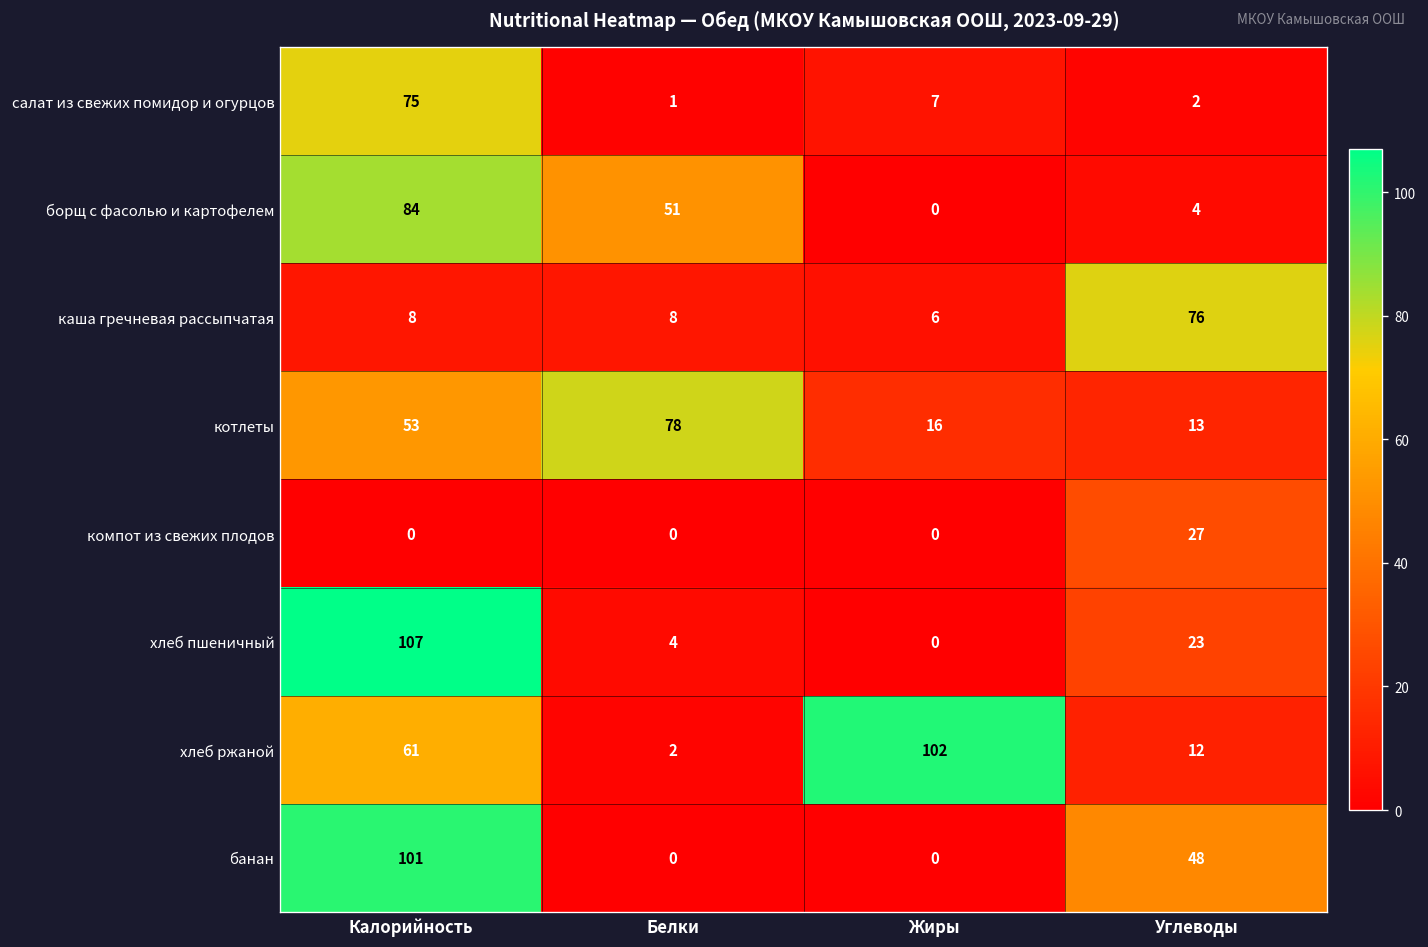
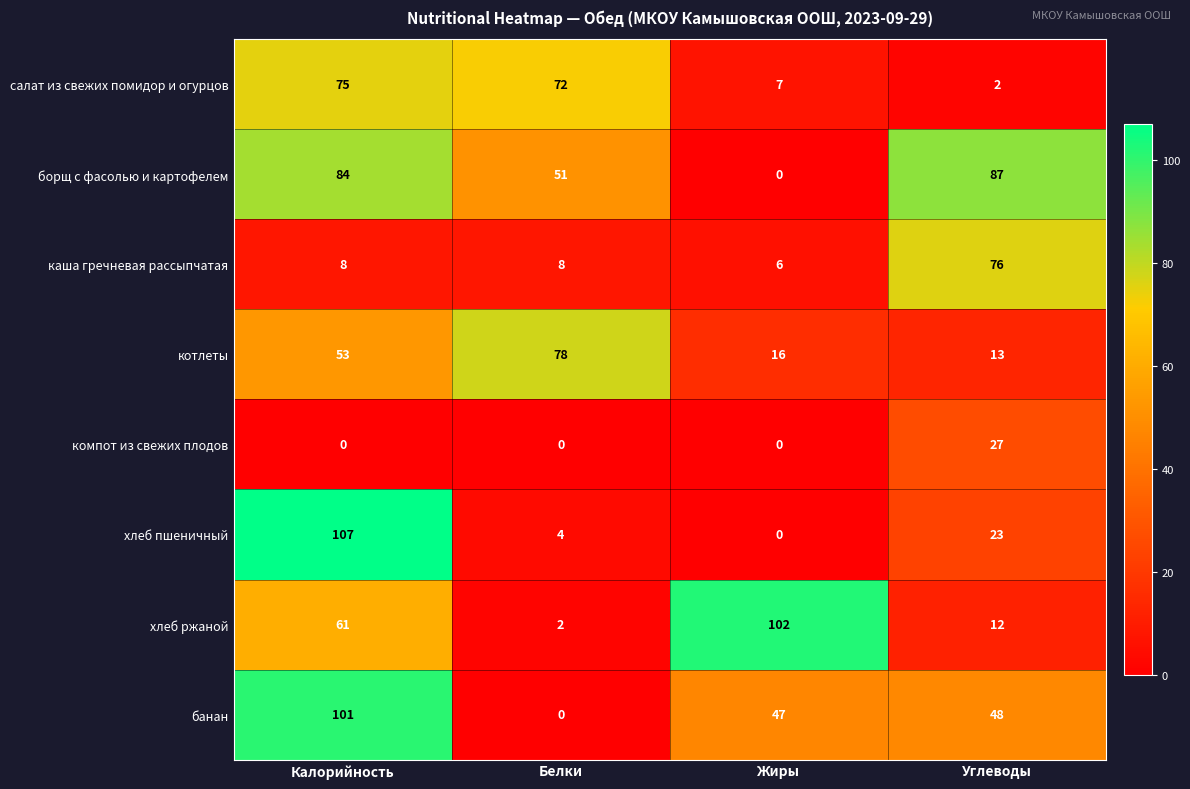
  {
    "салат из свежих помидор и огурцов": {
      "Калорийность": 75,
-     "Белки": 1,
+     "Белки": 72,
      "Жиры": 7,
      "Углеводы": 2
    },
    "борщ с фасолью и картофелем": {
      "Калорийность": 84,
      "Белки": 51,
      "Жиры": 0,
-     "Углеводы": 4
+     "Углеводы": 87
    },
    "каша гречневая рассыпчатая": {
      "Калорийность": 8,
      "Белки": 8,
      "Жиры": 6,
      "Углеводы": 76
    },
    "котлеты": {
      "Калорийность": 53,
      "Белки": 78,
      "Жиры": 16,
      "Углеводы": 13
    },
    "компот из свежих плодов": {
      "Калорийность": 0,
      "Белки": 0,
      "Жиры": 0,
      "Углеводы": 27
    },
    "хлеб пшеничный": {
      "Калорийность": 107,
      "Белки": 4,
      "Жиры": 0,
      "Углеводы": 23
    },
    "хлеб ржаной": {
      "Калорийность": 61,
      "Белки": 2,
      "Жиры": 102,
      "Углеводы": 12
    },
    "банан": {
      "Калорийность": 101,
      "Белки": 0,
-     "Жиры": 0,
+     "Жиры": 47,
      "Углеводы": 48
    }
  }
